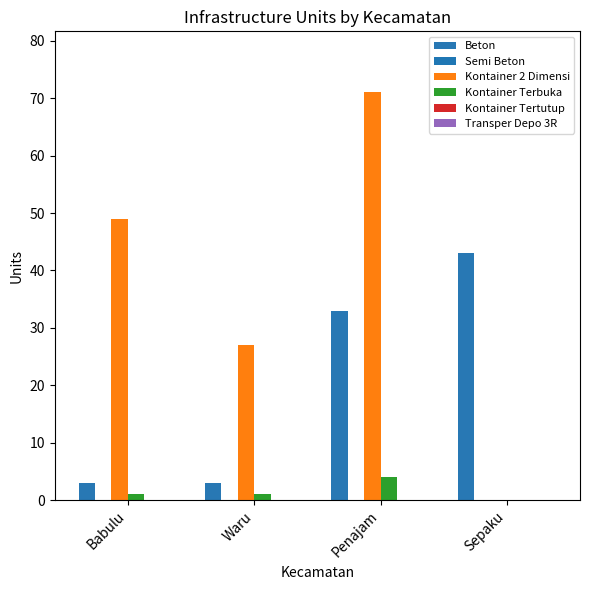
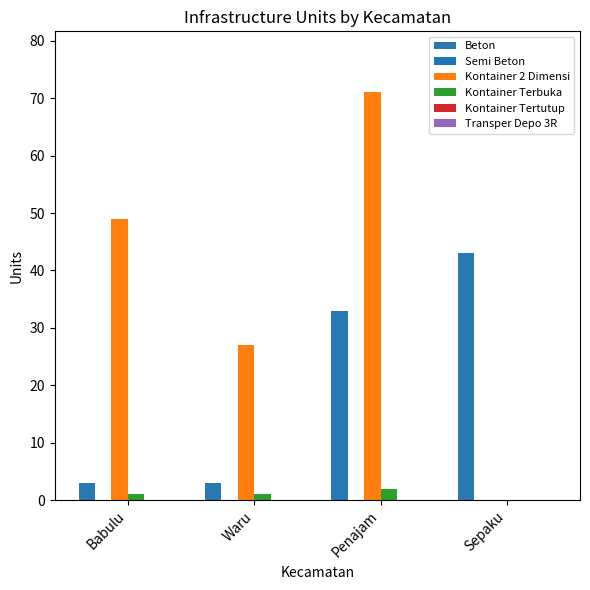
  {
    "Kontainer 2 Dimensi": {
      "Babulu": 49,
      "Waru": 27,
      "Penajam": 71,
      "Sepaku": 0
    },
    "Kontainer Terbuka": {
      "Babulu": 1,
      "Waru": 1,
-     "Penajam": 4,
+     "Penajam": 2,
      "Sepaku": 0
    },
    "Kontainer Tertutup": {
      "Babulu": 0,
      "Waru": 0,
      "Penajam": 0,
      "Sepaku": 0
    },
    "Transper Depo 3R": {
      "Babulu": 0,
      "Waru": 0,
      "Penajam": 0,
      "Sepaku": 0
    }
  }
